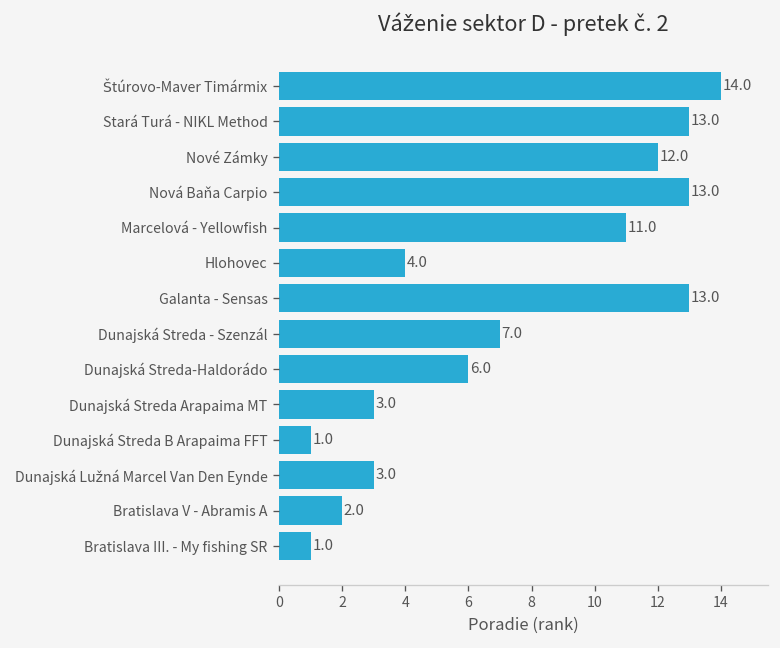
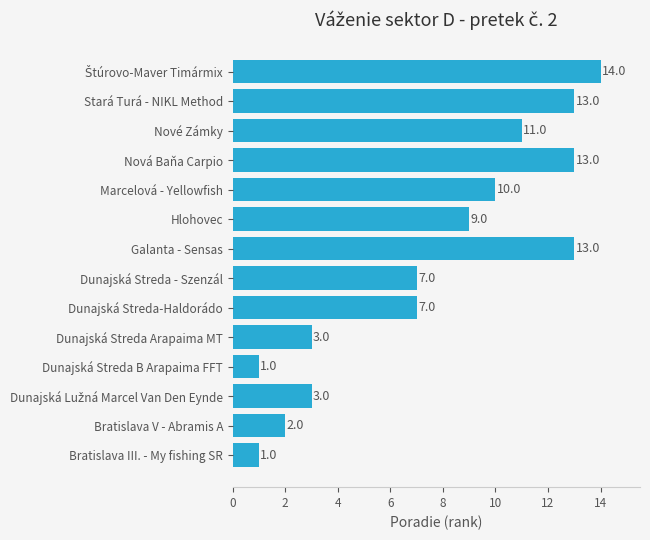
  {
    "Štúrovo-Maver Timármix": 14.0,
    "Stará Turá - NIKL Method": 13.0,
-   "Nové Zámky": 12.0,
+   "Nové Zámky": 11.0,
    "Nová Baňa Carpio": 13.0,
-   "Marcelová - Yellowfish": 11.0,
-   "Hlohovec": 4.0,
+   "Marcelová - Yellowfish": 10.0,
+   "Hlohovec": 9.0,
    "Galanta - Sensas": 13.0,
    "Dunajská Streda - Szenzál": 7.0,
-   "Dunajská Streda-Haldorádo": 6.0,
+   "Dunajská Streda-Haldorádo": 7.0,
    "Dunajská Streda Arapaima MT": 3.0,
    "Dunajská Streda B Arapaima FFT": 1.0,
    "Dunajská Lužná Marcel Van Den Eynde": 3.0,
    "Bratislava V - Abramis A": 2.0,
    "Bratislava III. - My fishing SR": 1.0
  }
